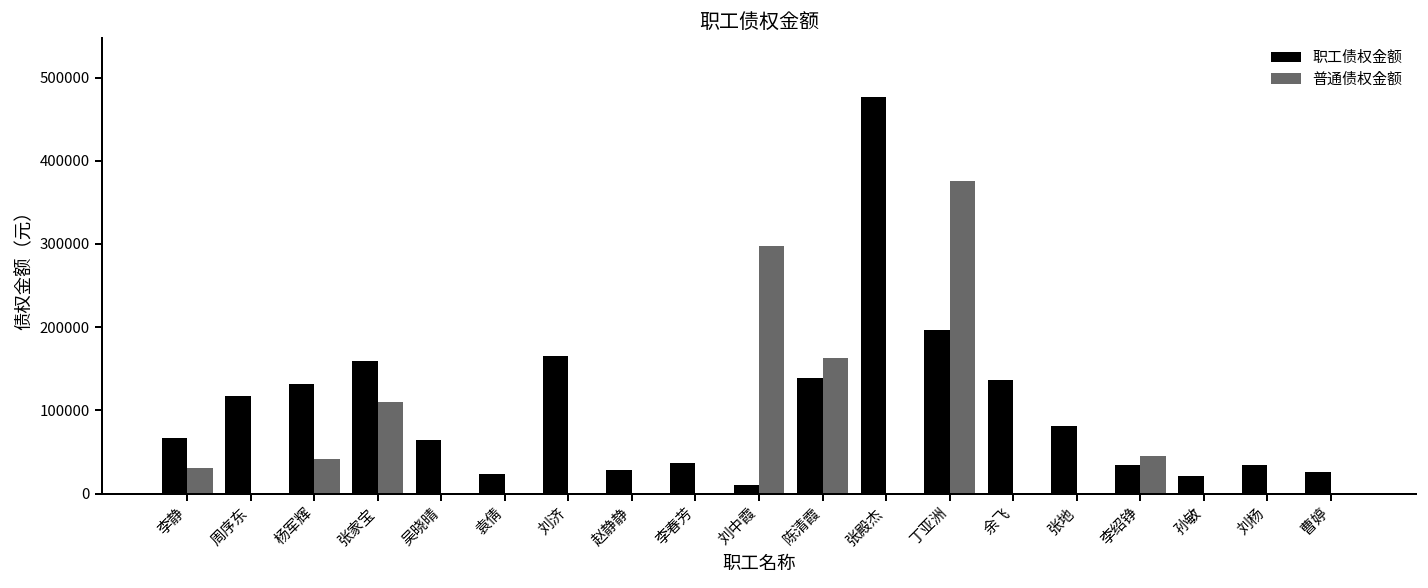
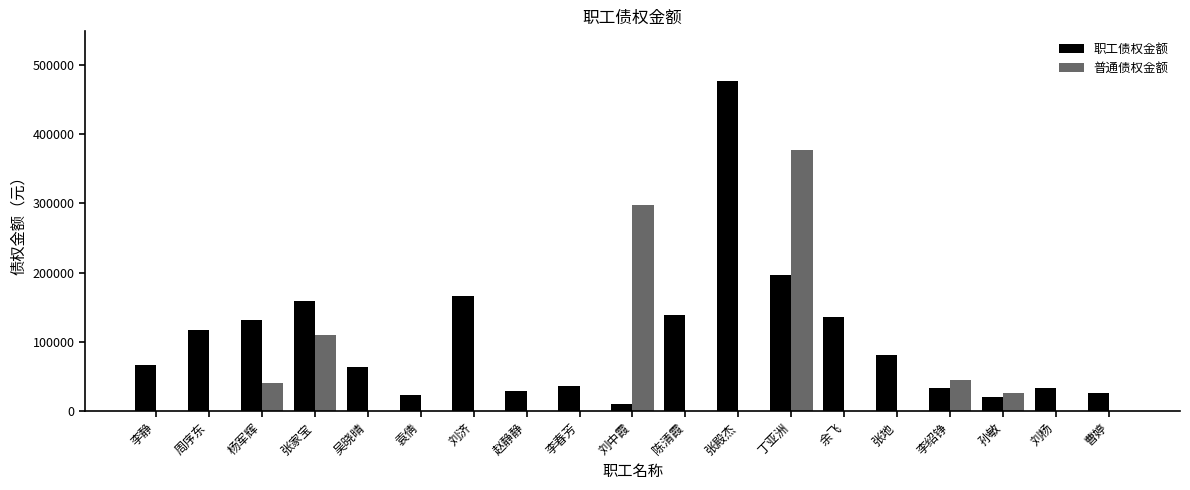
  {
    "职工债权金额": {
      "李静": 70000,
      "周序东": 120000,
      "杨军辉": 130000,
      "张家宝": 160000,
      "吴晓晴": 60000,
      "袁倩": 20000,
      "刘济": 170000,
      "赵静静": 30000,
      "李春芳": 40000,
      "刘中霞": 10000,
      "陈清霞": 140000,
      "张殿杰": 480000,
      "丁亚洲": 200000,
      "余飞": 140000,
      "张地": 80000,
      "李绍铮": 30000,
      "孙敏": 20000,
      "刘杨": 30000,
      "曹婷": 30000
    },
    "普通债权金额": {
-     "李静": 30000,
+     "李静": 0,
      "周序东": 0,
      "杨军辉": 40000,
      "张家宝": 110000,
      "吴晓晴": 0,
      "袁倩": 0,
      "刘济": 0,
      "赵静静": 0,
      "李春芳": 0,
      "刘中霞": 300000,
-     "陈清霞": 160000,
+     "陈清霞": 0,
      "张殿杰": 0,
      "丁亚洲": 380000,
      "余飞": 0,
      "张地": 0,
      "李绍铮": 50000,
-     "孙敏": 0,
+     "孙敏": 30000,
      "刘杨": 0,
      "曹婷": 0
    }
  }
